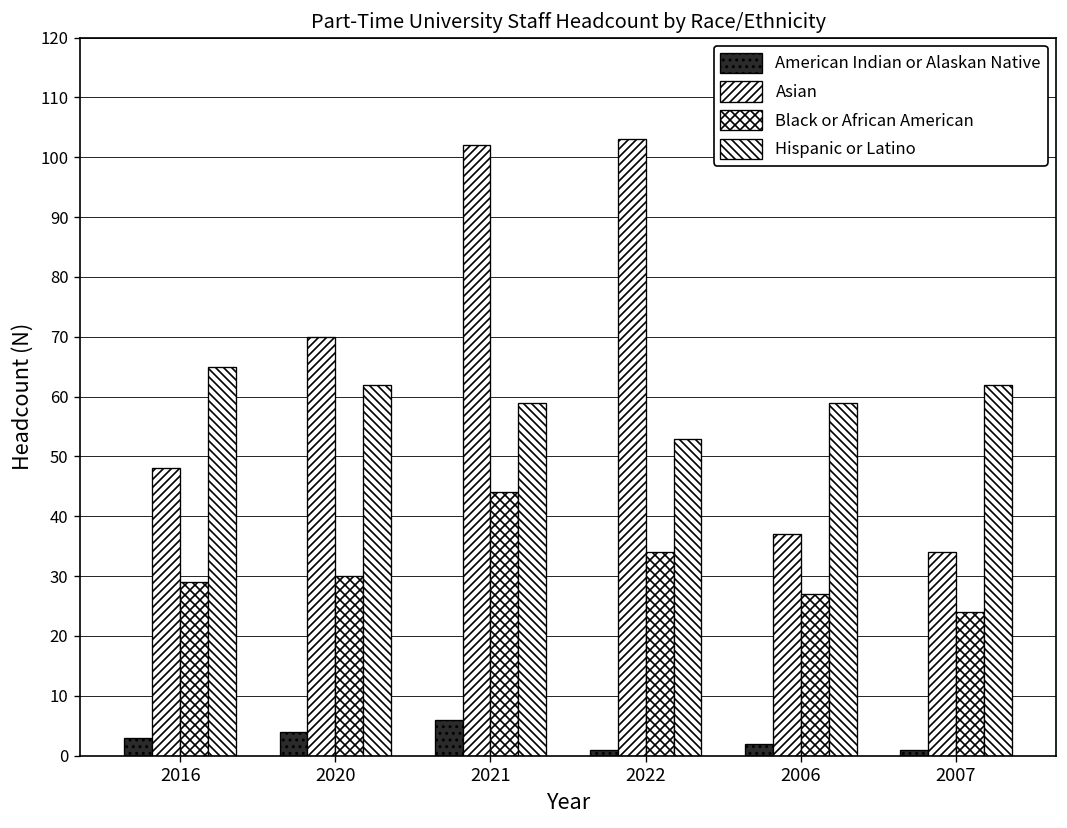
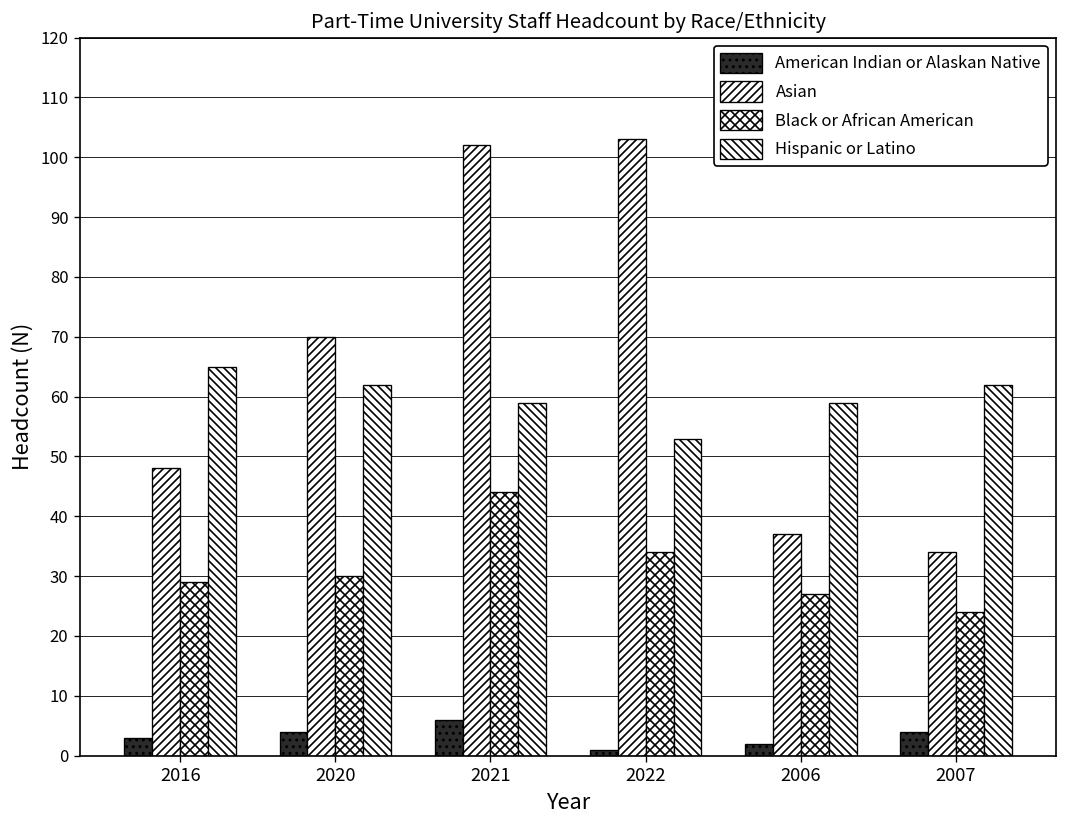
  {
    "American Indian or Alaskan Native": {
      "2016": 3,
      "2020": 4,
      "2021": 6,
      "2022": 1,
      "2006": 2,
-     "2007": 1
+     "2007": 4
    }
  }
